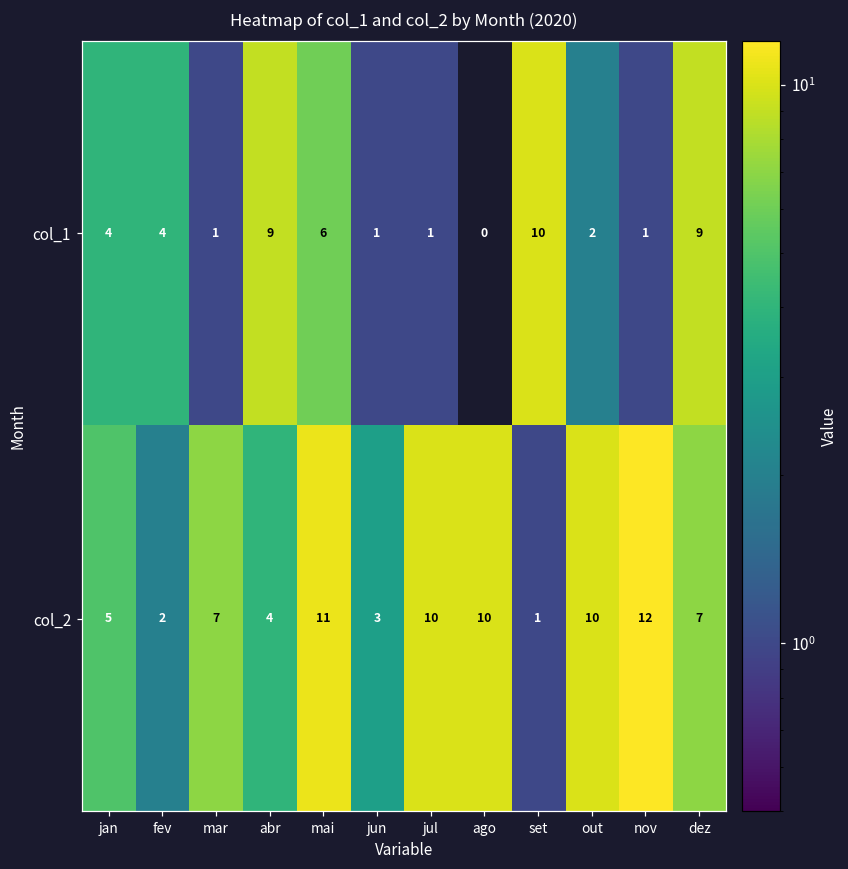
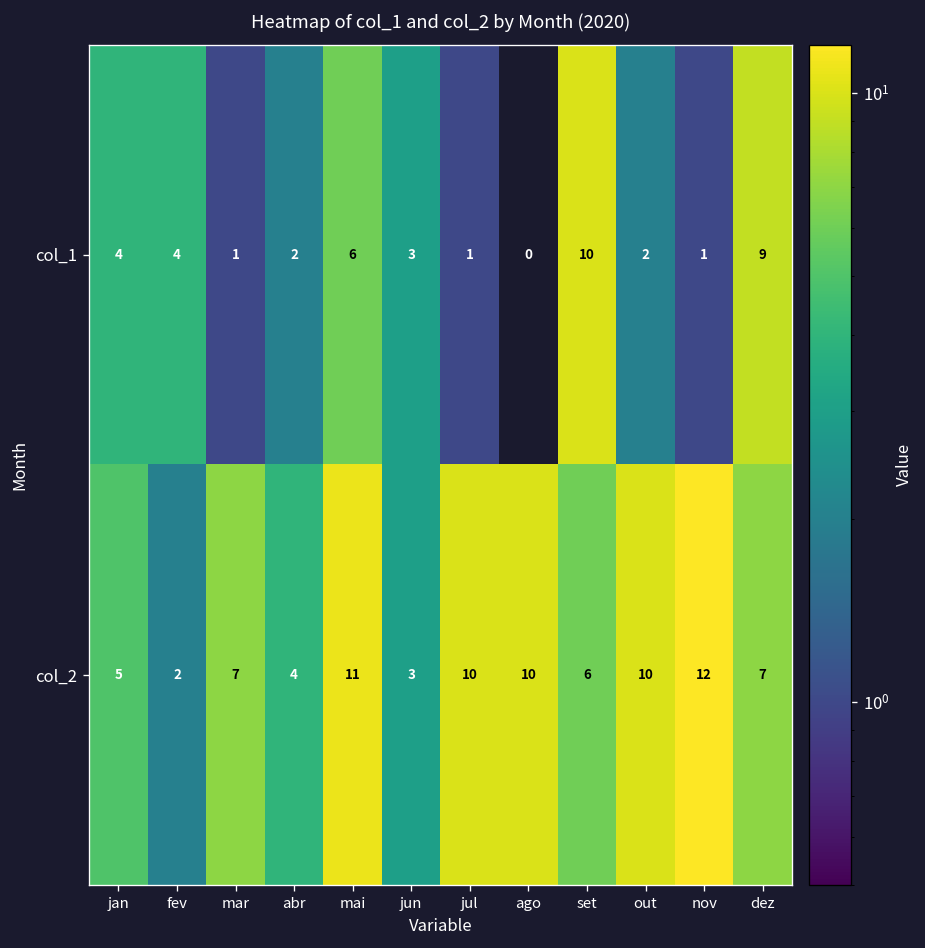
  {
    "col_1": {
      "jan": 4,
      "fev": 4,
      "mar": 1,
-     "abr": 9,
+     "abr": 2,
      "mai": 6,
-     "jun": 1,
+     "jun": 3,
      "jul": 1,
      "ago": 0,
      "set": 10,
      "out": 2,
      "nov": 1,
      "dez": 9
    },
    "col_2": {
      "jan": 5,
      "fev": 2,
      "mar": 7,
      "abr": 4,
      "mai": 11,
      "jun": 3,
      "jul": 10,
      "ago": 10,
-     "set": 1,
+     "set": 6,
      "out": 10,
      "nov": 12,
      "dez": 7
    }
  }
